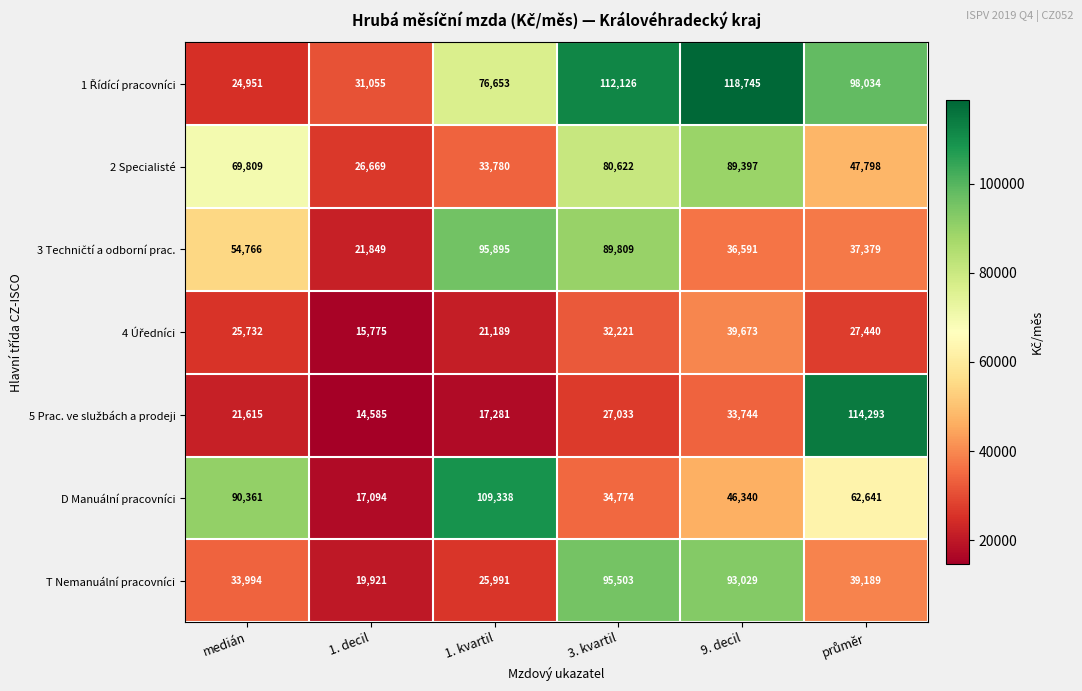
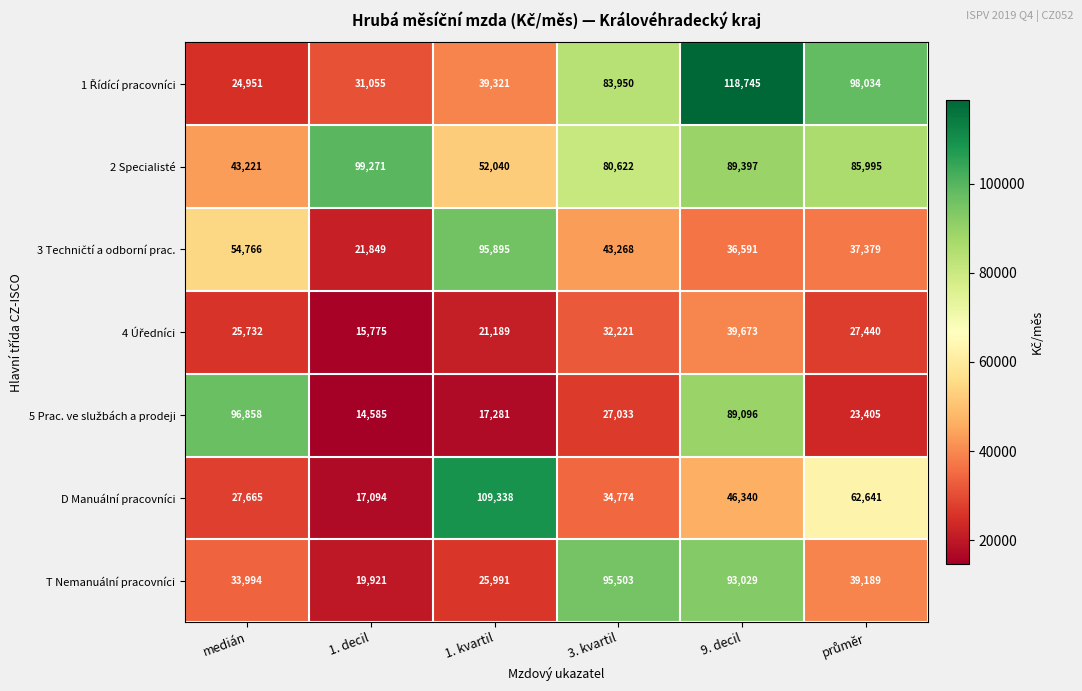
  {
    "1 Řídící pracovníci": {
      "medián": "24,951",
      "1. decil": "31,055",
-     "1. kvartil": "76,653",
-     "3. kvartil": "112,126",
+     "1. kvartil": "39,321",
+     "3. kvartil": "83,950",
      "9. decil": "118,745",
      "průměr": "98,034"
    },
    "2 Specialisté": {
-     "medián": "69,809",
-     "1. decil": "26,669",
-     "1. kvartil": "33,780",
+     "medián": "43,221",
+     "1. decil": "99,271",
+     "1. kvartil": "52,040",
      "3. kvartil": "80,622",
      "9. decil": "89,397",
-     "průměr": "47,798"
+     "průměr": "85,995"
    },
    "3 Techničtí a odborní prac.": {
      "medián": "54,766",
      "1. decil": "21,849",
      "1. kvartil": "95,895",
-     "3. kvartil": "89,809",
+     "3. kvartil": "43,268",
      "9. decil": "36,591",
      "průměr": "37,379"
    },
    "4 Úředníci": {
      "medián": "25,732",
      "1. decil": "15,775",
      "1. kvartil": "21,189",
      "3. kvartil": "32,221",
      "9. decil": "39,673",
      "průměr": "27,440"
    },
    "5 Prac. ve službách a prodeji": {
-     "medián": "21,615",
+     "medián": "96,858",
      "1. decil": "14,585",
      "1. kvartil": "17,281",
      "3. kvartil": "27,033",
-     "9. decil": "33,744",
-     "průměr": "114,293"
+     "9. decil": "89,096",
+     "průměr": "23,405"
    },
    "D Manuální pracovníci": {
-     "medián": "90,361",
+     "medián": "27,665",
      "1. decil": "17,094",
      "1. kvartil": "109,338",
      "3. kvartil": "34,774",
      "9. decil": "46,340",
      "průměr": "62,641"
    },
    "T Nemanuální pracovníci": {
      "medián": "33,994",
      "1. decil": "19,921",
      "1. kvartil": "25,991",
      "3. kvartil": "95,503",
      "9. decil": "93,029",
      "průměr": "39,189"
    }
  }
